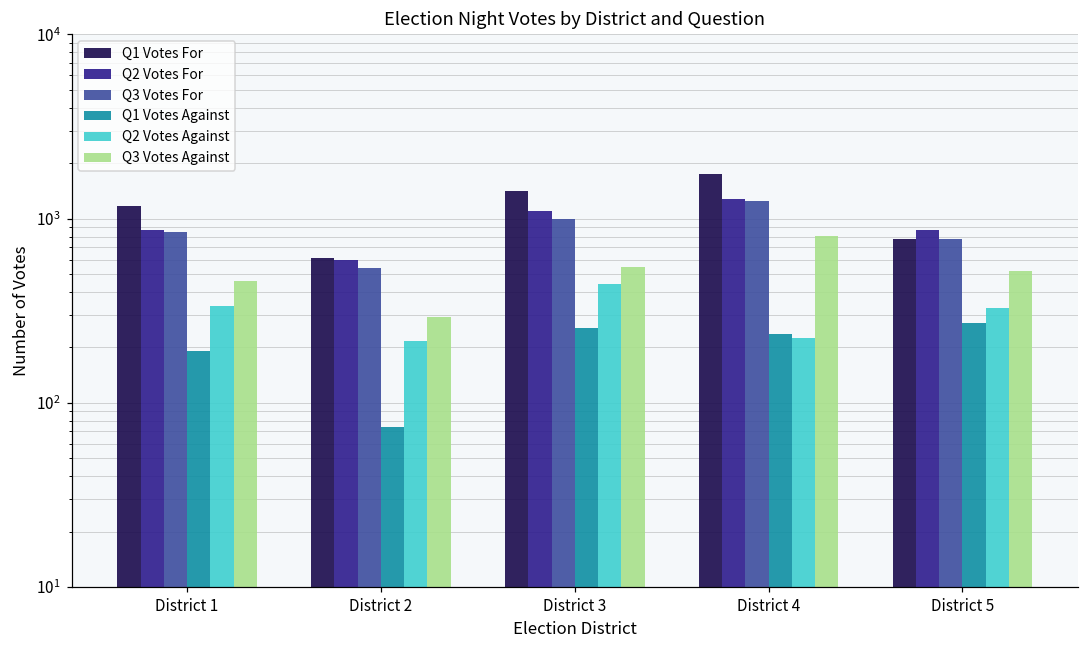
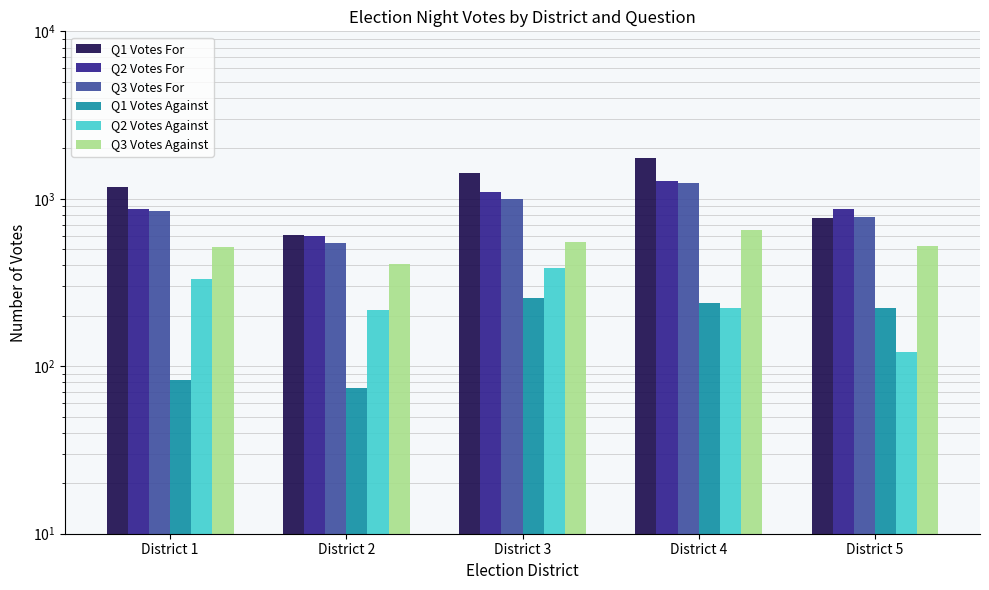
  {
    "Q1 Votes For": {
      "District 1": 1200,
      "District 2": 610,
      "District 3": 1400,
      "District 4": 1800,
      "District 5": 800
    },
    "Q1 Votes Against": {
-     "District 1": 190,
+     "District 1": 80,
      "District 2": 70,
      "District 3": 260,
      "District 4": 240,
-     "District 5": 270
+     "District 5": 220
    },
    "Q2 Votes Against": {
      "District 1": 330,
      "District 2": 220,
-     "District 3": 440,
+     "District 3": 380,
      "District 4": 220,
-     "District 5": 330
+     "District 5": 120
    },
    "Q3 Votes Against": {
-     "District 1": 460,
-     "District 2": 290,
+     "District 1": 520,
+     "District 2": 410,
      "District 3": 550,
-     "District 4": 800,
+     "District 4": 650,
      "District 5": 520
    }
  }
